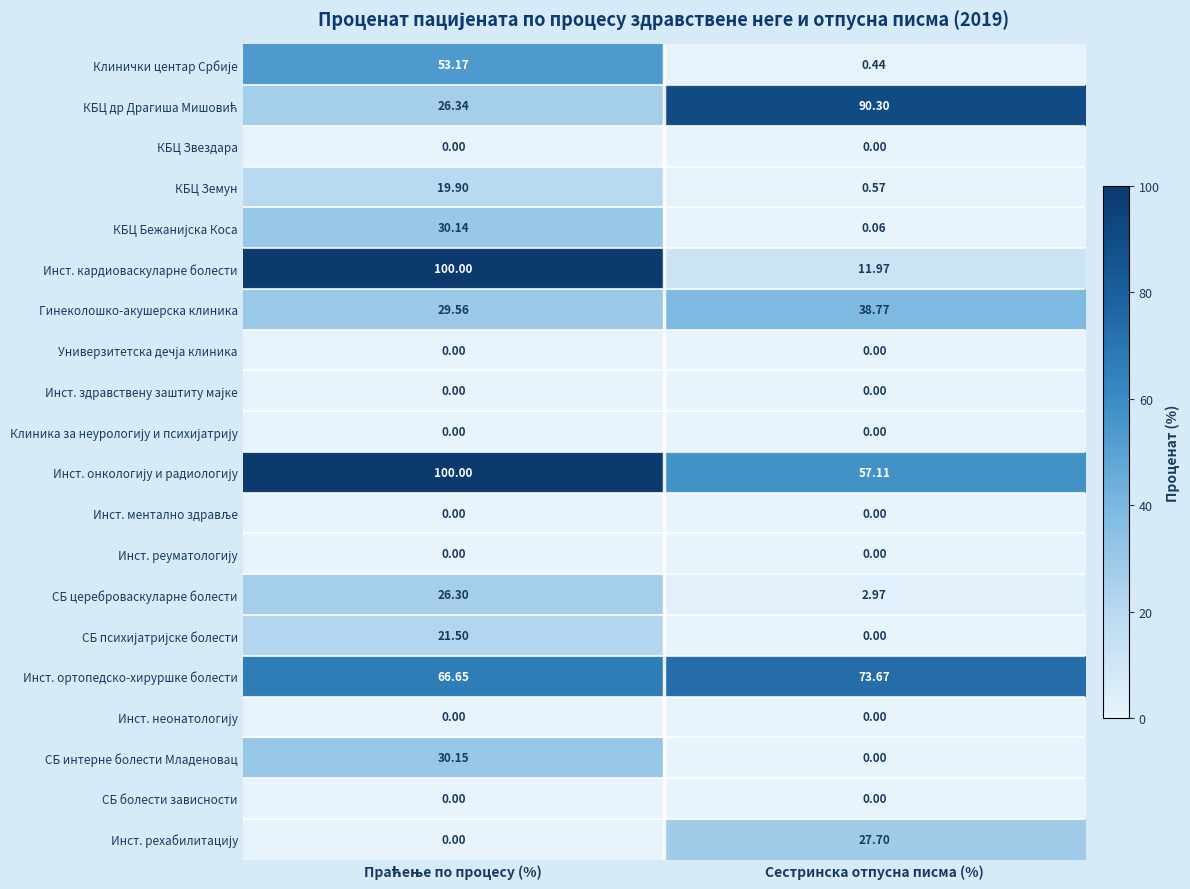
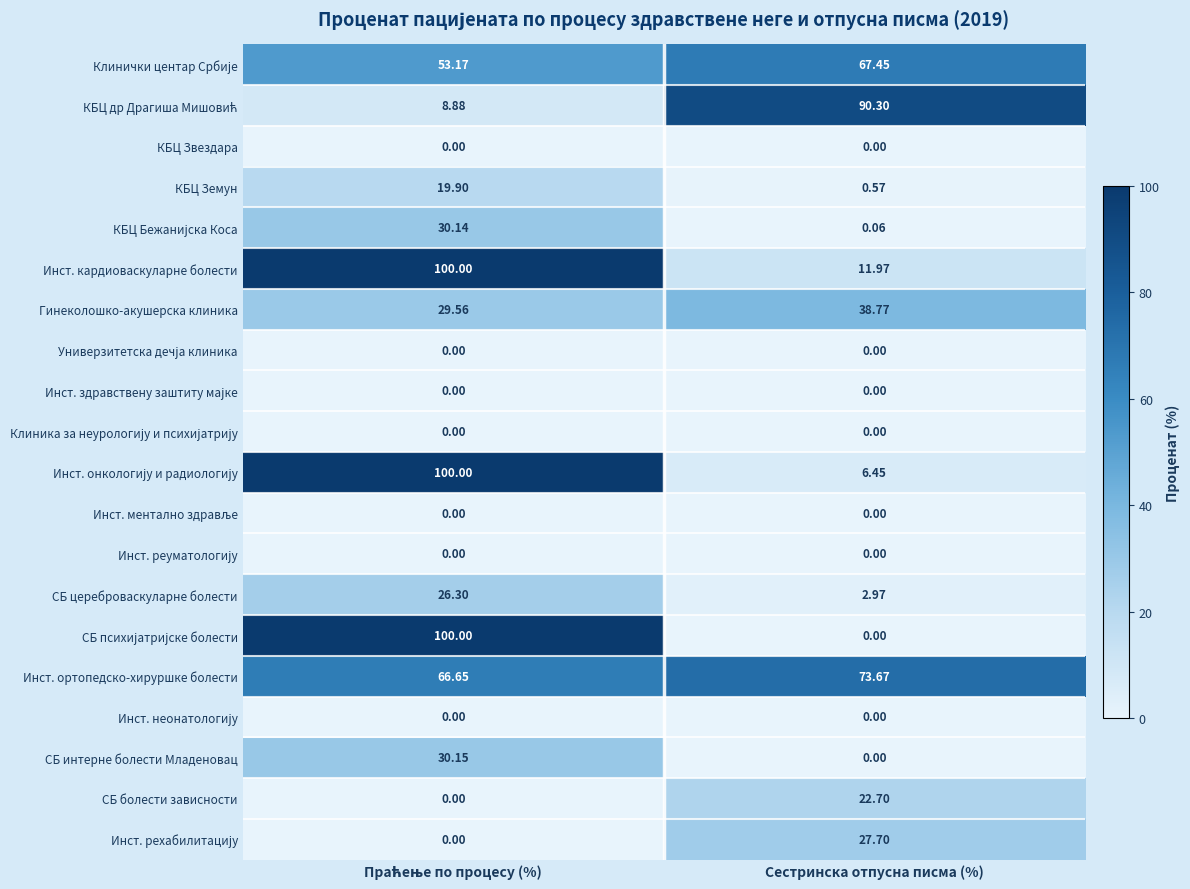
  {
    "Клинички центар Србије": {
      "Праћење по процесу (%)": 53.17,
-     "Сестринска отпусна писма (%)": 0.44
+     "Сестринска отпусна писма (%)": 67.45
    },
    "КБЦ др Драгиша Мишовић": {
-     "Праћење по процесу (%)": 26.34,
+     "Праћење по процесу (%)": 8.88,
      "Сестринска отпусна писма (%)": 90.30
    },
    "КБЦ Звездара": {
      "Праћење по процесу (%)": 0.00,
      "Сестринска отпусна писма (%)": 0.00
    },
    "КБЦ Земун": {
      "Праћење по процесу (%)": 19.90,
      "Сестринска отпусна писма (%)": 0.57
    },
    "КБЦ Бежанијска Коса": {
      "Праћење по процесу (%)": 30.14,
      "Сестринска отпусна писма (%)": 0.06
    },
    "Инст. кардиоваскуларне болести": {
      "Праћење по процесу (%)": 100.00,
      "Сестринска отпусна писма (%)": 11.97
    },
    "Гинеколошко-акушерска клиника": {
      "Праћење по процесу (%)": 29.56,
      "Сестринска отпусна писма (%)": 38.77
    },
    "Универзитетска дечја клиника": {
      "Праћење по процесу (%)": 0.00,
      "Сестринска отпусна писма (%)": 0.00
    },
    "Инст. здравствену заштиту мајке": {
      "Праћење по процесу (%)": 0.00,
      "Сестринска отпусна писма (%)": 0.00
    },
    "Клиника за неурологију и психијатрију": {
      "Праћење по процесу (%)": 0.00,
      "Сестринска отпусна писма (%)": 0.00
    },
    "Инст. онкологију и радиологију": {
      "Праћење по процесу (%)": 100.00,
-     "Сестринска отпусна писма (%)": 57.11
+     "Сестринска отпусна писма (%)": 6.45
    },
    "Инст. ментално здравље": {
      "Праћење по процесу (%)": 0.00,
      "Сестринска отпусна писма (%)": 0.00
    },
    "Инст. реуматологију": {
      "Праћење по процесу (%)": 0.00,
      "Сестринска отпусна писма (%)": 0.00
    },
    "СБ цереброваскуларне болести": {
      "Праћење по процесу (%)": 26.30,
      "Сестринска отпусна писма (%)": 2.97
    },
    "СБ психијатријске болести": {
-     "Праћење по процесу (%)": 21.50,
+     "Праћење по процесу (%)": 100.00,
      "Сестринска отпусна писма (%)": 0.00
    },
    "Инст. ортопедско-хируршке болести": {
      "Праћење по процесу (%)": 66.65,
      "Сестринска отпусна писма (%)": 73.67
    },
    "Инст. неонатологију": {
      "Праћење по процесу (%)": 0.00,
      "Сестринска отпусна писма (%)": 0.00
    },
    "СБ интерне болести Младеновац": {
      "Праћење по процесу (%)": 30.15,
      "Сестринска отпусна писма (%)": 0.00
    },
    "СБ болести зависности": {
      "Праћење по процесу (%)": 0.00,
-     "Сестринска отпусна писма (%)": 0.00
+     "Сестринска отпусна писма (%)": 22.70
    },
    "Инст. рехабилитацију": {
      "Праћење по процесу (%)": 0.00,
      "Сестринска отпусна писма (%)": 27.70
    }
  }
